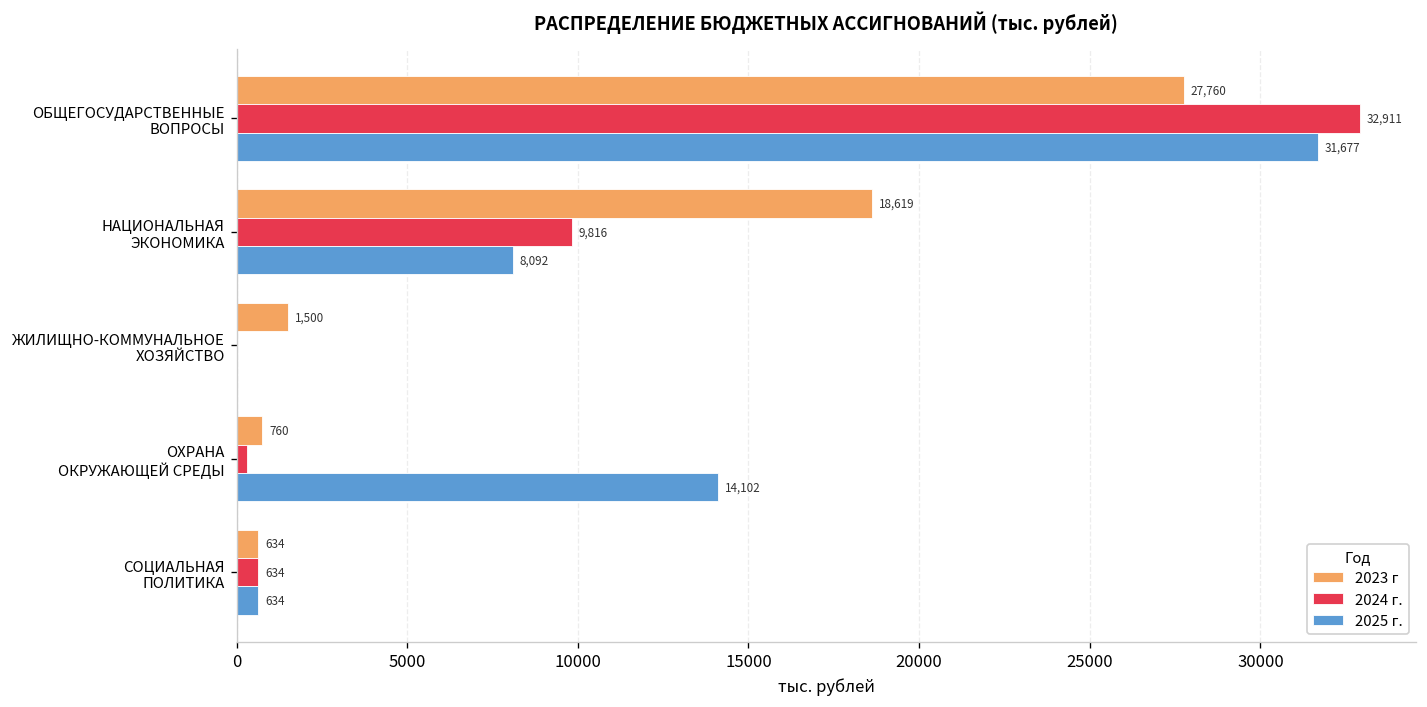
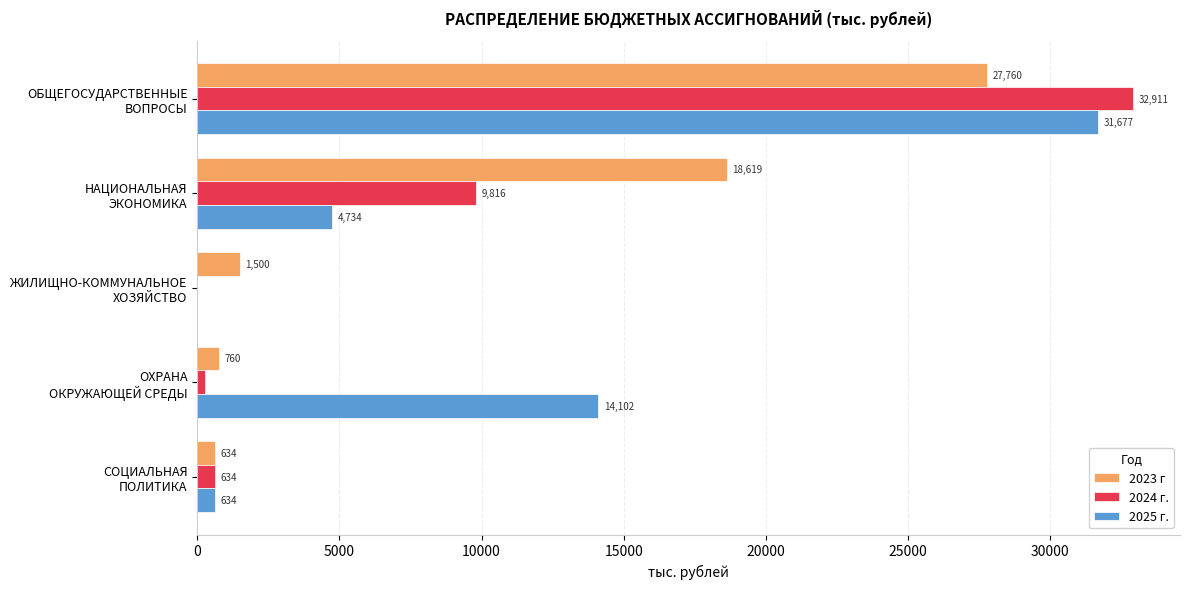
  {
    "2023 г": {
      "ОБЩЕГОСУДАРСТВЕННЫЕ ВОПРОСЫ": "27,760",
      "НАЦИОНАЛЬНАЯ ЭКОНОМИКА": "18,619",
      "ЖИЛИЩНО-КОММУНАЛЬНОЕ ХОЗЯЙСТВО": "1,500",
      "ОХРАНА ОКРУЖАЮЩЕЙ СРЕДЫ": "760",
      "СОЦИАЛЬНАЯ ПОЛИТИКА": "634"
    },
    "2024 г.": {
      "ОБЩЕГОСУДАРСТВЕННЫЕ ВОПРОСЫ": "32,911",
      "НАЦИОНАЛЬНАЯ ЭКОНОМИКА": "9,816",
      "СОЦИАЛЬНАЯ ПОЛИТИКА": "634"
    },
    "2025 г.": {
      "ОБЩЕГОСУДАРСТВЕННЫЕ ВОПРОСЫ": "31,677",
-     "НАЦИОНАЛЬНАЯ ЭКОНОМИКА": "8,092",
+     "НАЦИОНАЛЬНАЯ ЭКОНОМИКА": "4,734",
      "ОХРАНА ОКРУЖАЮЩЕЙ СРЕДЫ": "14,102",
      "СОЦИАЛЬНАЯ ПОЛИТИКА": "634"
    }
  }
